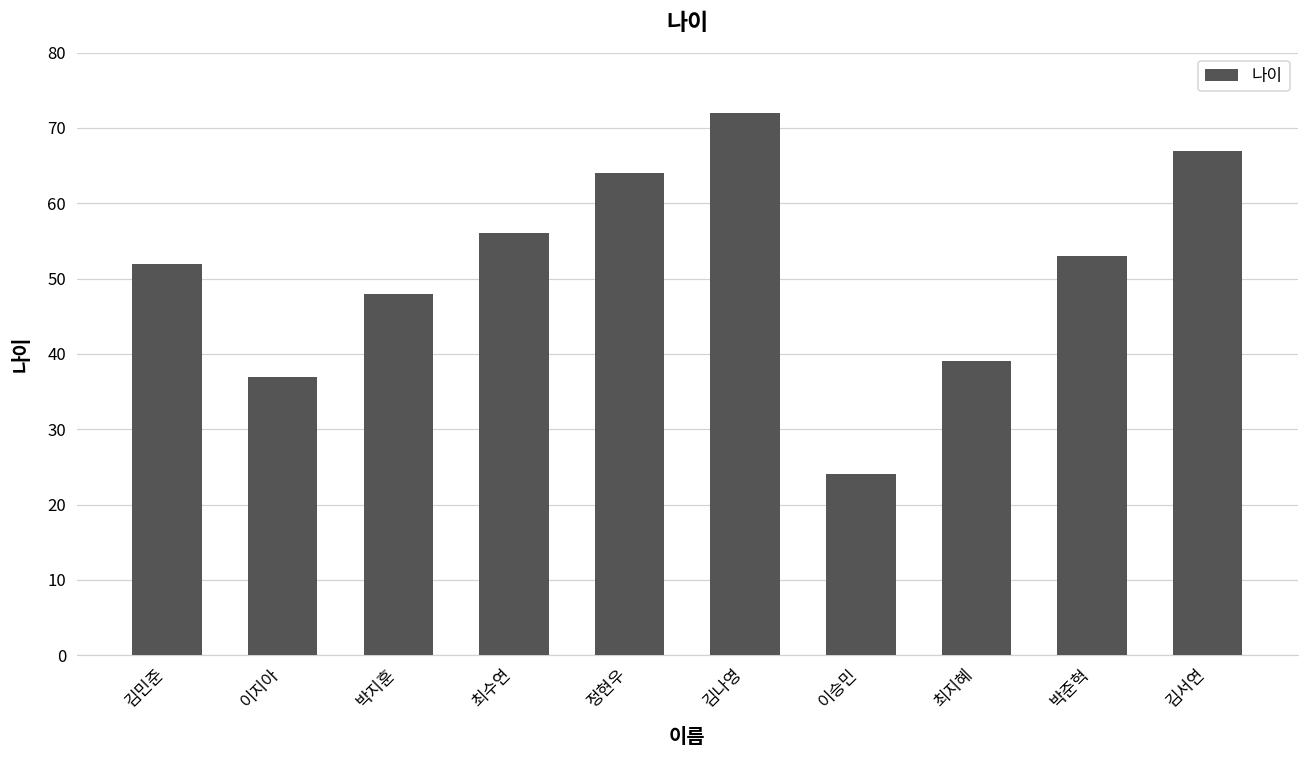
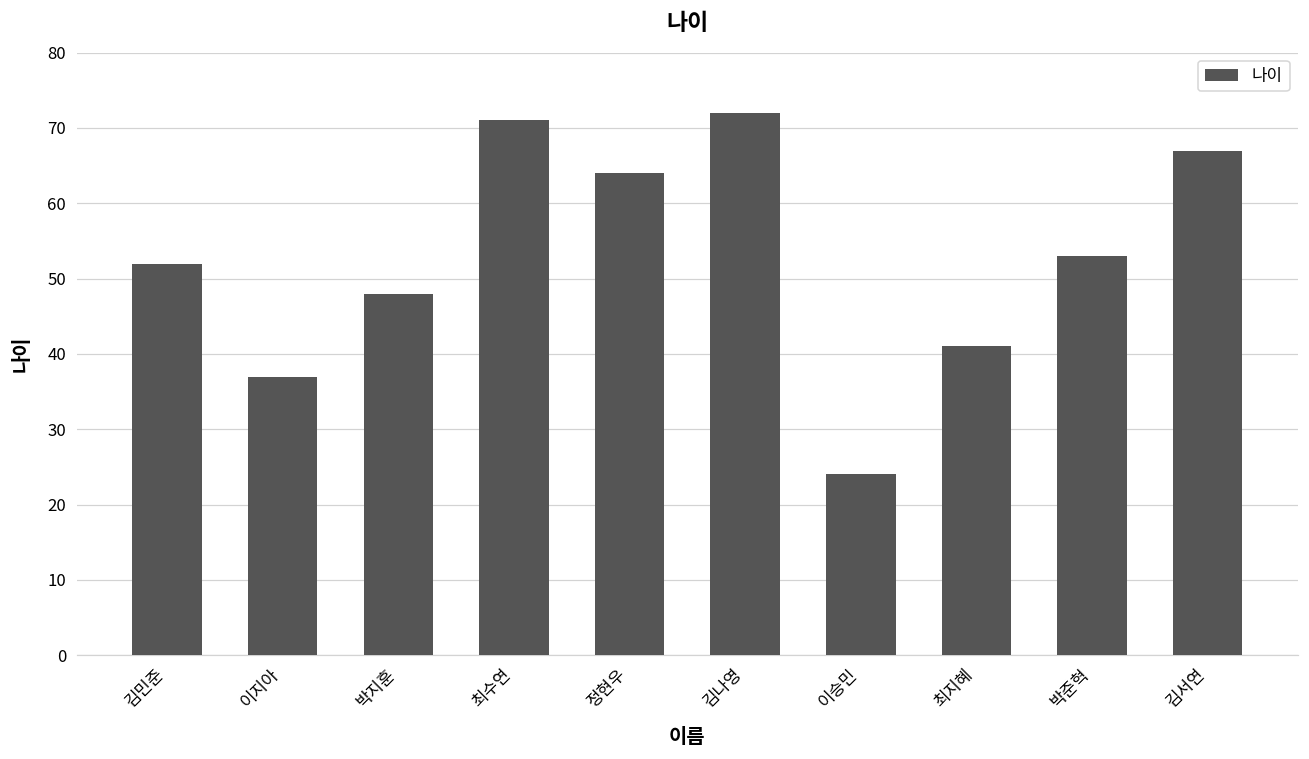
  {
    "김민준": 52,
    "이지아": 37,
    "박지훈": 48,
-   "최수연": 56,
+   "최수연": 71,
    "정현우": 64,
    "김나영": 72,
    "이승민": 24,
-   "최지혜": 39,
+   "최지혜": 41,
    "박준혁": 53,
    "김서연": 67
  }
